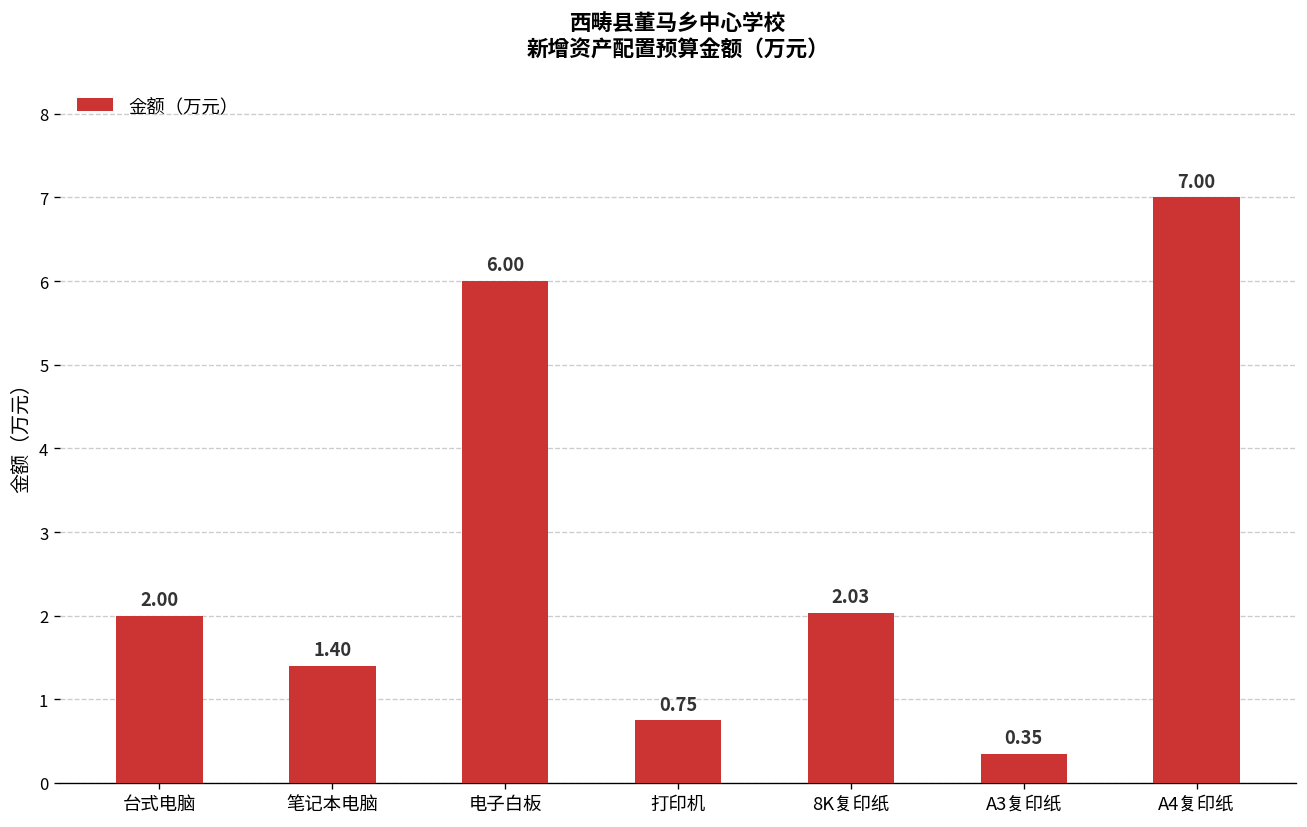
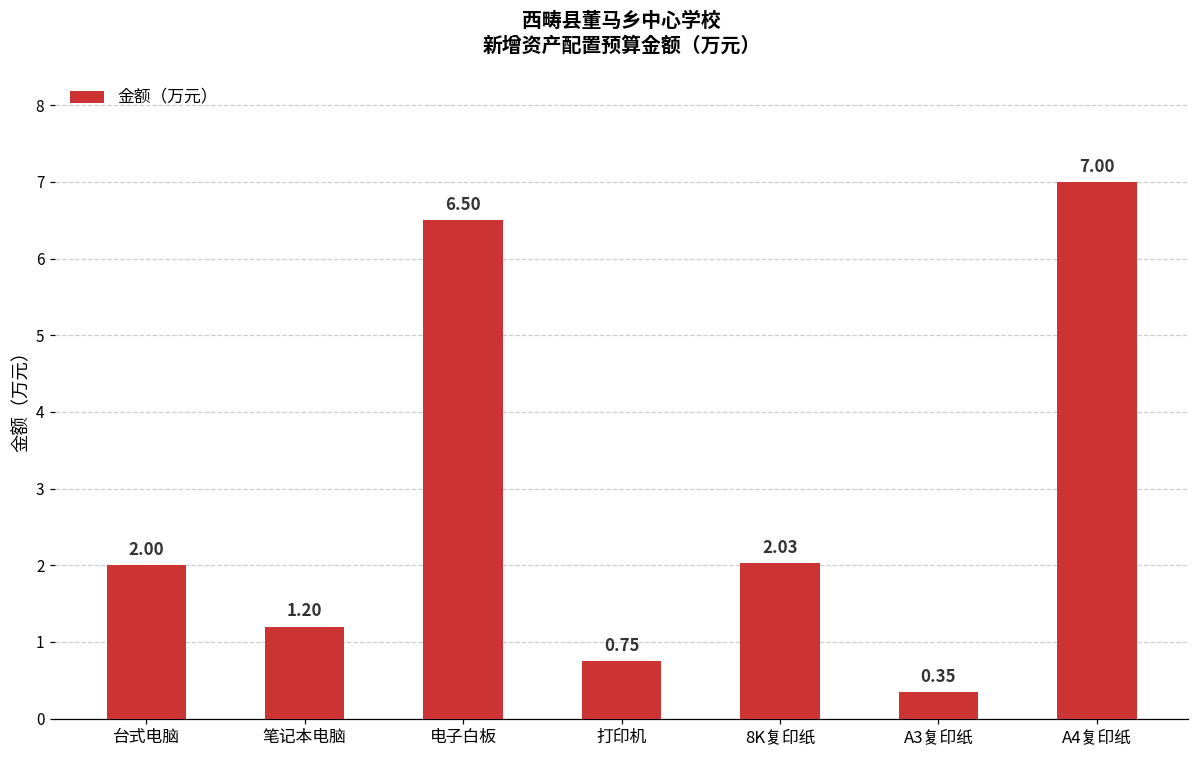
  {
    "台式电脑": 2.00,
-   "笔记本电脑": 1.40,
-   "电子白板": 6.00,
+   "笔记本电脑": 1.20,
+   "电子白板": 6.50,
    "打印机": 0.75,
    "8K复印纸": 2.03,
    "A3复印纸": 0.35,
    "A4复印纸": 7.00
  }
